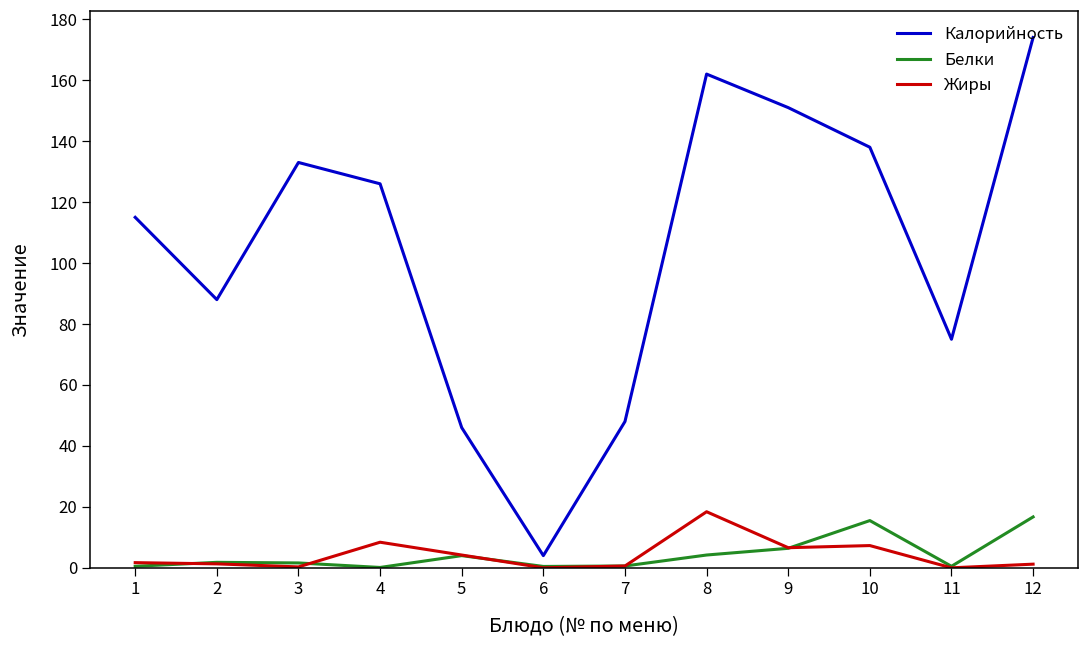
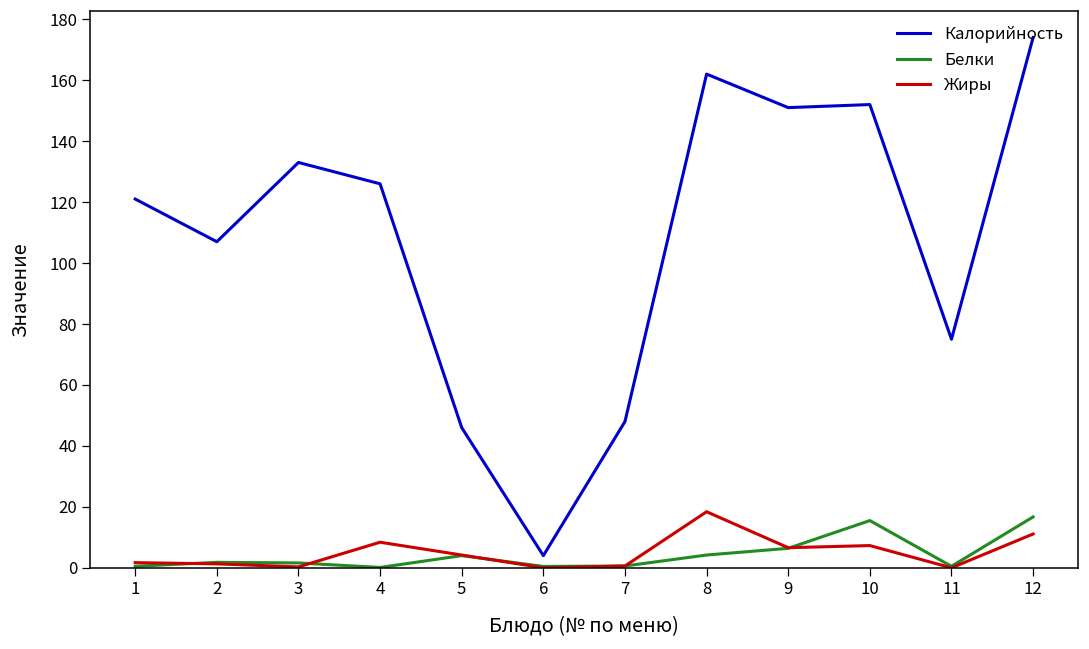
  {
    "Калорийность": {
-     "1": 115,
-     "2": 88,
+     "1": 121,
+     "2": 107,
      "3": 133,
      "4": 126,
      "5": 46,
      "6": 4,
      "7": 48,
      "8": 162,
      "9": 151,
-     "10": 138,
+     "10": 152,
      "11": 75,
      "12": 174
    },
    "Белки": {
      "1": 1,
      "3": 2,
      "4": 0,
      "8": 4,
      "10": 16,
      "12": 17
    },
    "Жиры": {
      "1": 2,
      "3": 0,
      "4": 8,
      "8": 18,
      "10": 7,
-     "12": 1
+     "12": 11
    }
  }
